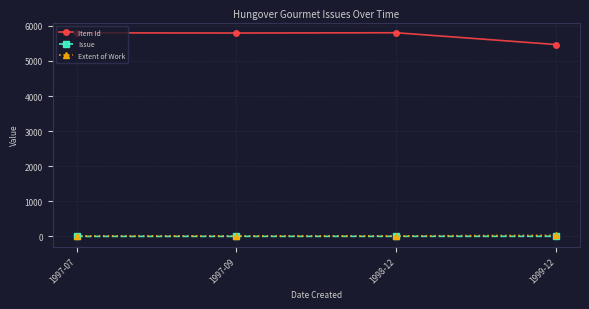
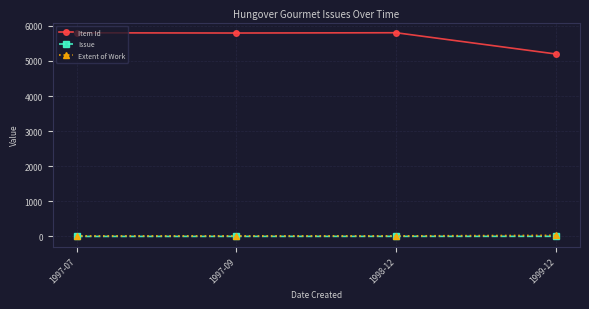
  {
    "Item Id": {
      "1997-09": 5800,
      "1998-12": 5800,
-     "1999-12": 5500
+     "1999-12": 5200
    }
  }
